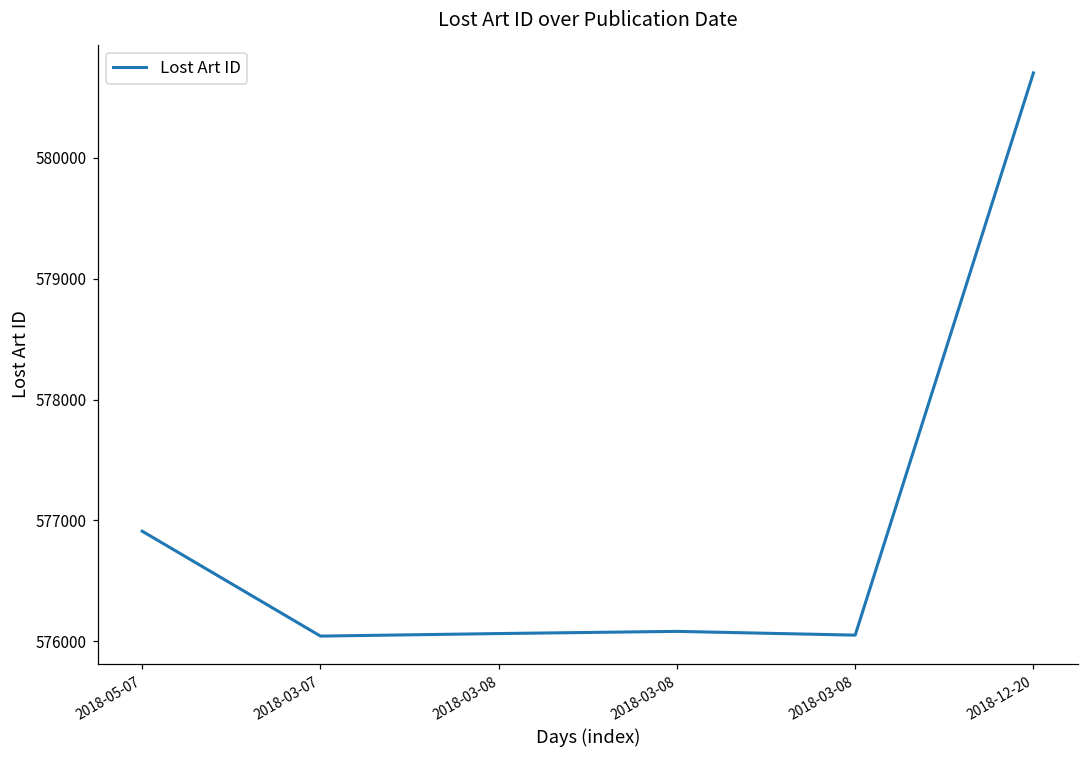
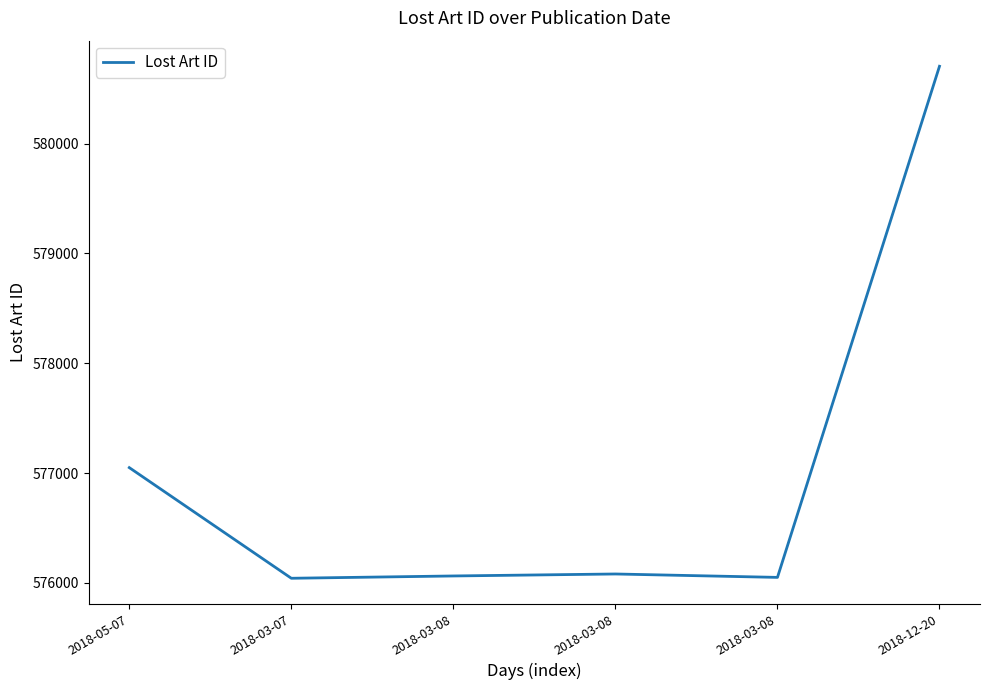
  {
-   "2018-05-07": 576910,
+   "2018-05-07": 577050,
    "2018-03-07": 576040,
    "2018-12-20": 580700
  }
